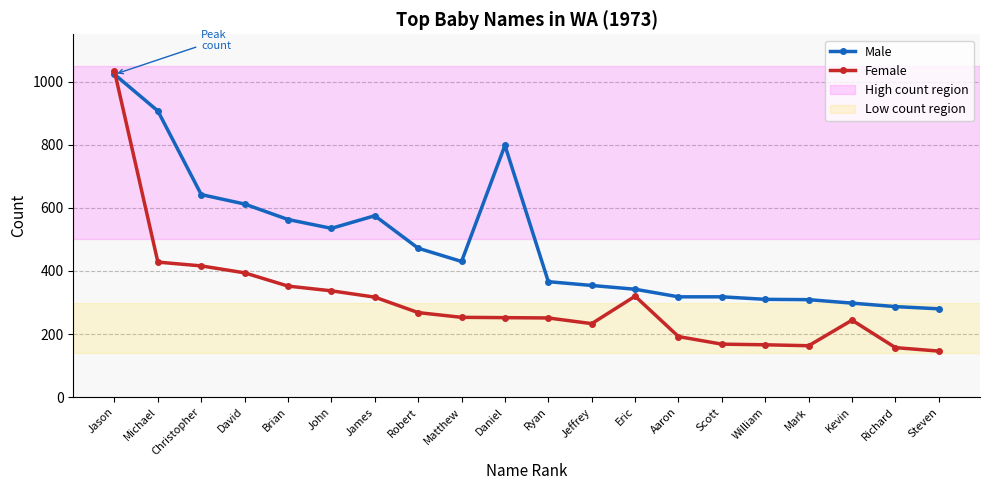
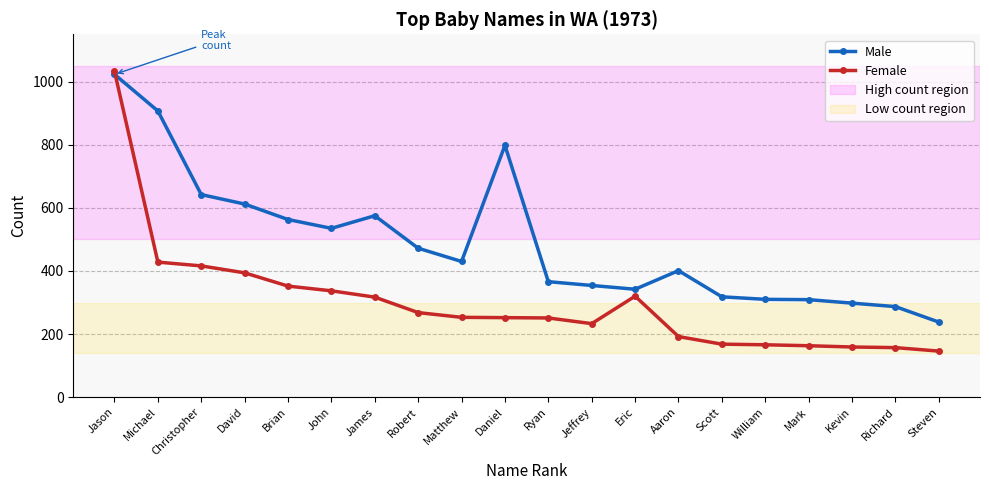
  {
    "Male": {
      "Jason": 1020,
      "Michael": 910,
      "Christopher": 640,
      "David": 610,
      "Brian": 560,
      "John": 540,
      "James": 580,
      "Robert": 470,
      "Matthew": 430,
      "Daniel": 800,
      "Ryan": 370,
      "Jeffrey": 350,
      "Eric": 340,
-     "Aaron": 320,
+     "Aaron": 400,
      "Scott": 320,
      "William": 310,
      "Mark": 310,
      "Kevin": 300,
      "Richard": 290,
-     "Steven": 280
+     "Steven": 240
    },
    "Female": {
      "Jason": 1030,
      "Michael": 430,
      "Christopher": 420,
      "David": 390,
      "Brian": 350,
      "John": 340,
      "James": 320,
      "Robert": 270,
      "Matthew": 250,
      "Daniel": 250,
      "Ryan": 250,
      "Jeffrey": 230,
      "Eric": 320,
      "Aaron": 190,
      "Scott": 170,
      "William": 170,
      "Mark": 160,
-     "Kevin": 240,
+     "Kevin": 160,
      "Richard": 160,
      "Steven": 150
    }
  }
